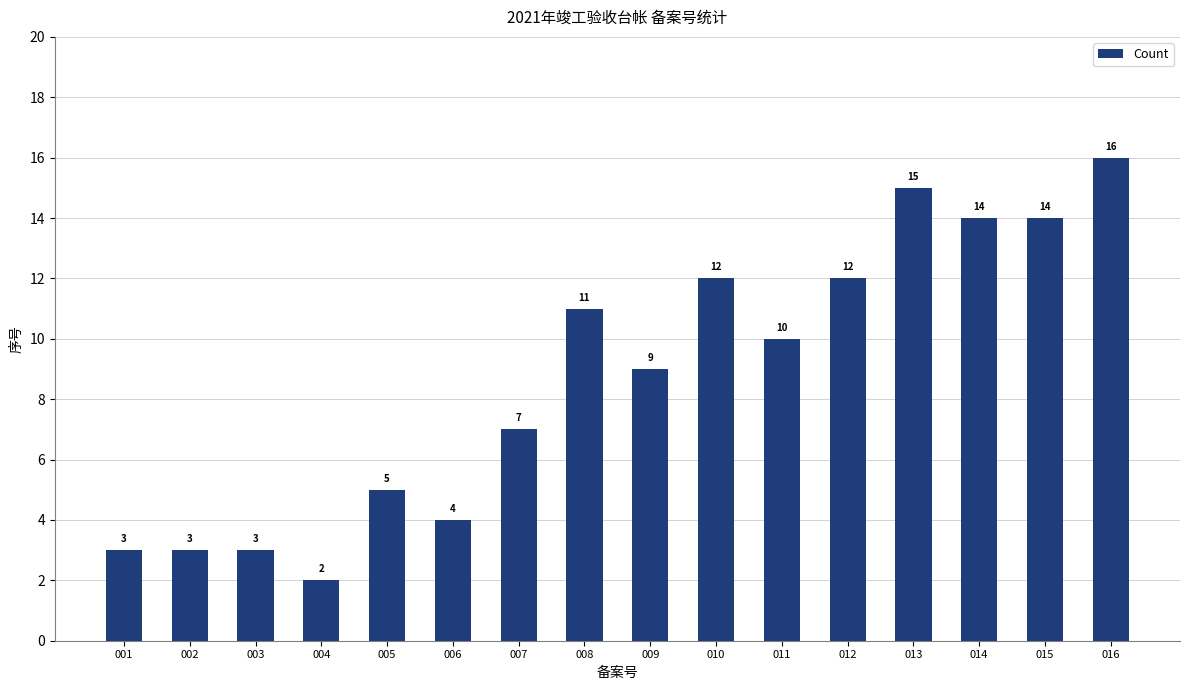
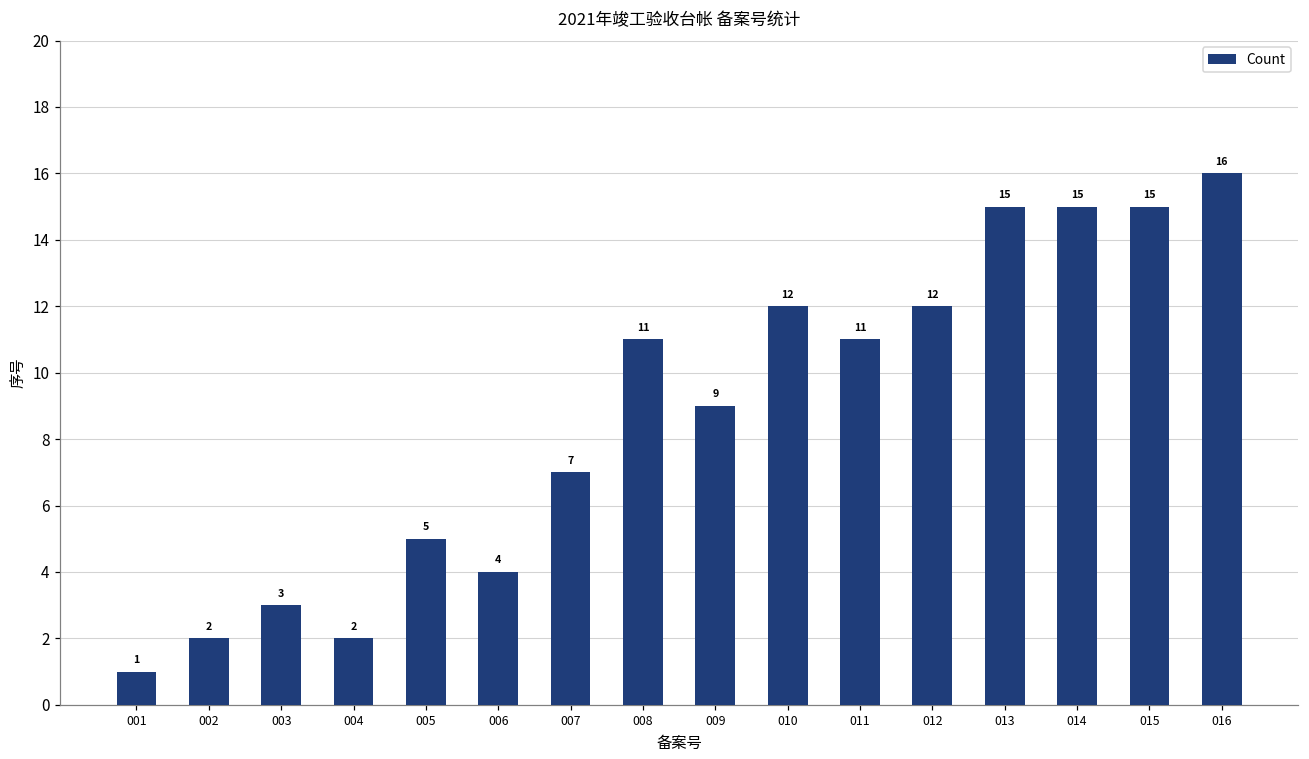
  {
-   "001": 3,
-   "002": 3,
+   "001": 1,
+   "002": 2,
    "003": 3,
    "004": 2,
    "005": 5,
    "006": 4,
    "007": 7,
    "008": 11,
    "009": 9,
    "010": 12,
-   "011": 10,
+   "011": 11,
    "012": 12,
    "013": 15,
-   "014": 14,
-   "015": 14,
+   "014": 15,
+   "015": 15,
    "016": 16
  }
